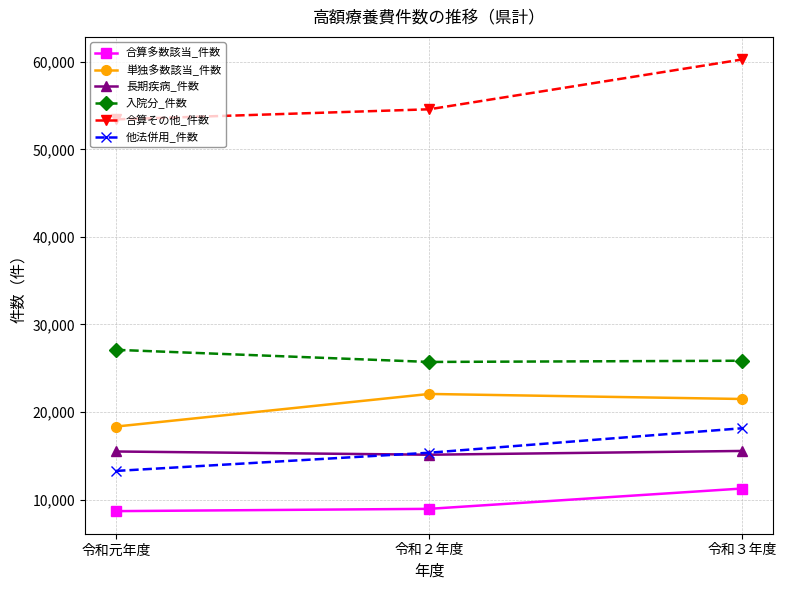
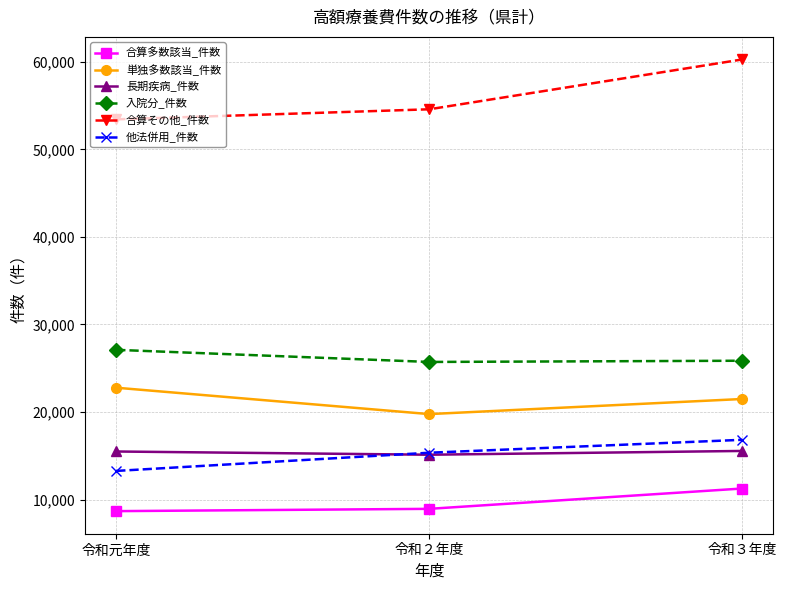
  {
    "合算多数該当_件数": {
      "令和元年度": "9,000",
      "令和２年度": "9,000",
      "令和３年度": "11,000"
    },
    "単独多数該当_件数": {
-     "令和元年度": "18,000",
-     "令和２年度": "22,000",
+     "令和元年度": "23,000",
+     "令和２年度": "20,000",
      "令和３年度": "21,000"
    },
    "長期疾病_件数": {
      "令和元年度": "15,000",
      "令和３年度": "16,000"
    },
    "入院分_件数": {
      "令和元年度": "27,000",
      "令和２年度": "26,000",
      "令和３年度": "26,000"
    },
    "合算その他_件数": {
      "令和２年度": "55,000",
      "令和３年度": "60,000"
    },
    "他法併用_件数": {
      "令和元年度": "13,000",
-     "令和３年度": "18,000"
+     "令和３年度": "17,000"
    }
  }
